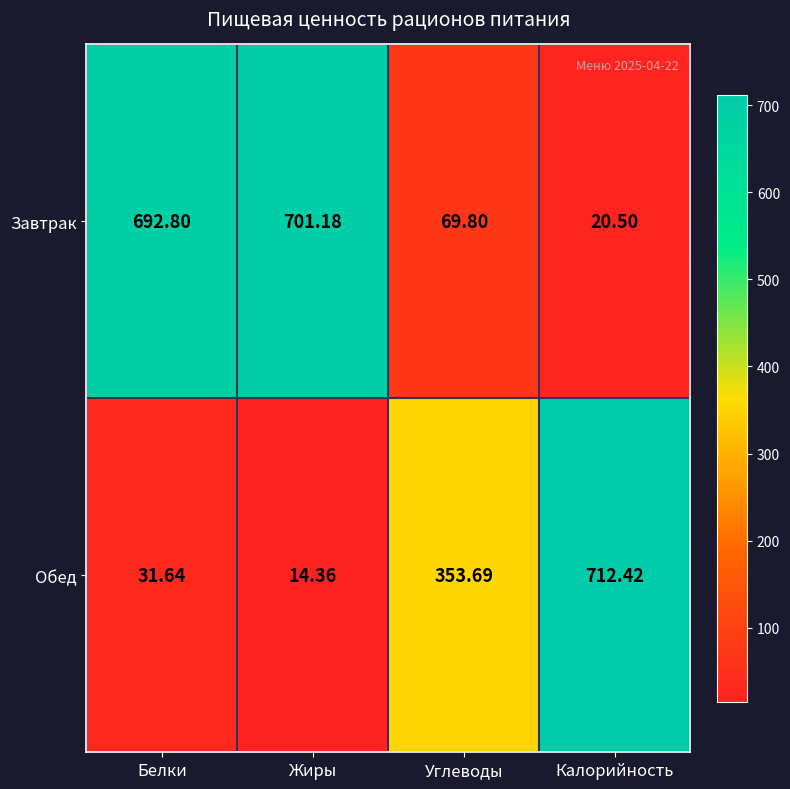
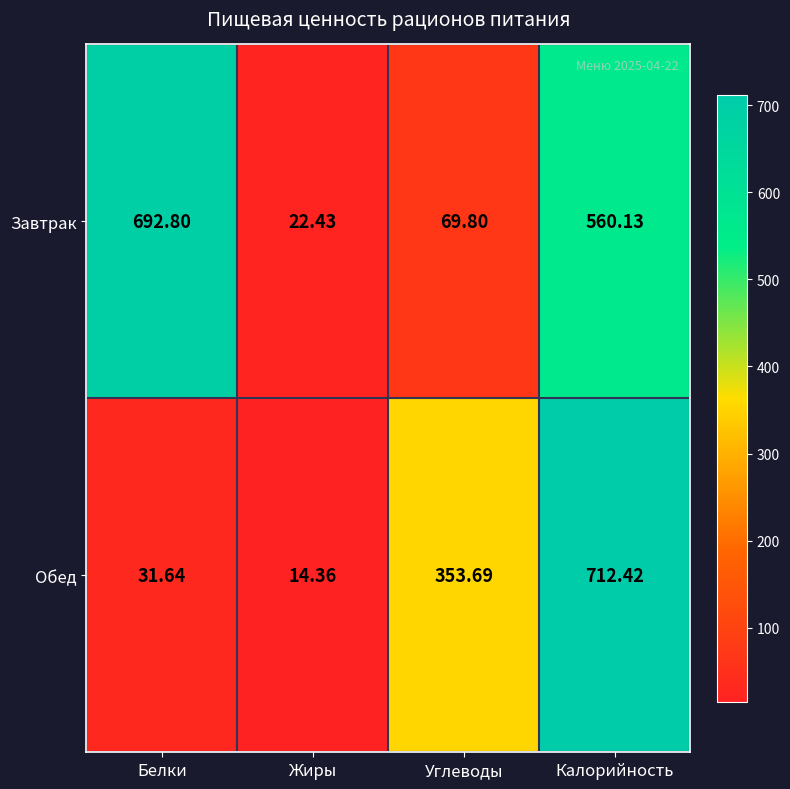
  {
    "Завтрак": {
      "Белки": 692.80,
-     "Жиры": 701.18,
+     "Жиры": 22.43,
      "Углеводы": 69.80,
-     "Калорийность": 20.50
+     "Калорийность": 560.13
    },
    "Обед": {
      "Белки": 31.64,
      "Жиры": 14.36,
      "Углеводы": 353.69,
      "Калорийность": 712.42
    }
  }
